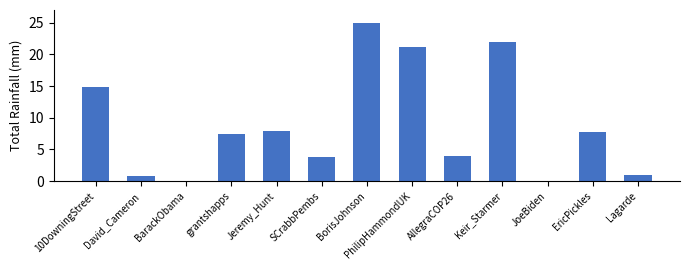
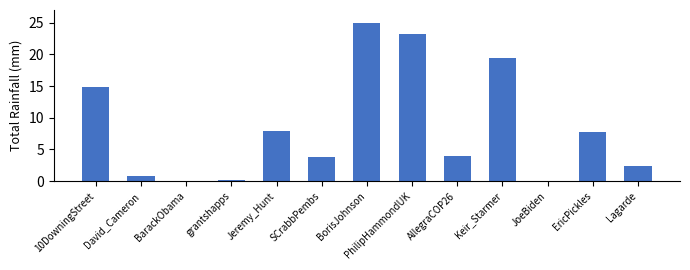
  {
    "10DowningStreet": 15,
    "David_Cameron": 1,
-   "grantshapps": 7,
+   "grantshapps": 0,
    "Jeremy_Hunt": 8,
    "SCrabbPembs": 4,
    "BorisJohnson": 25,
-   "PhilipHammondUK": 21,
+   "PhilipHammondUK": 23,
    "AllegraCOP26": 4,
-   "Keir_Starmer": 22,
+   "Keir_Starmer": 19,
    "EricPickles": 8,
-   "Lagarde": 1
+   "Lagarde": 2
  }
